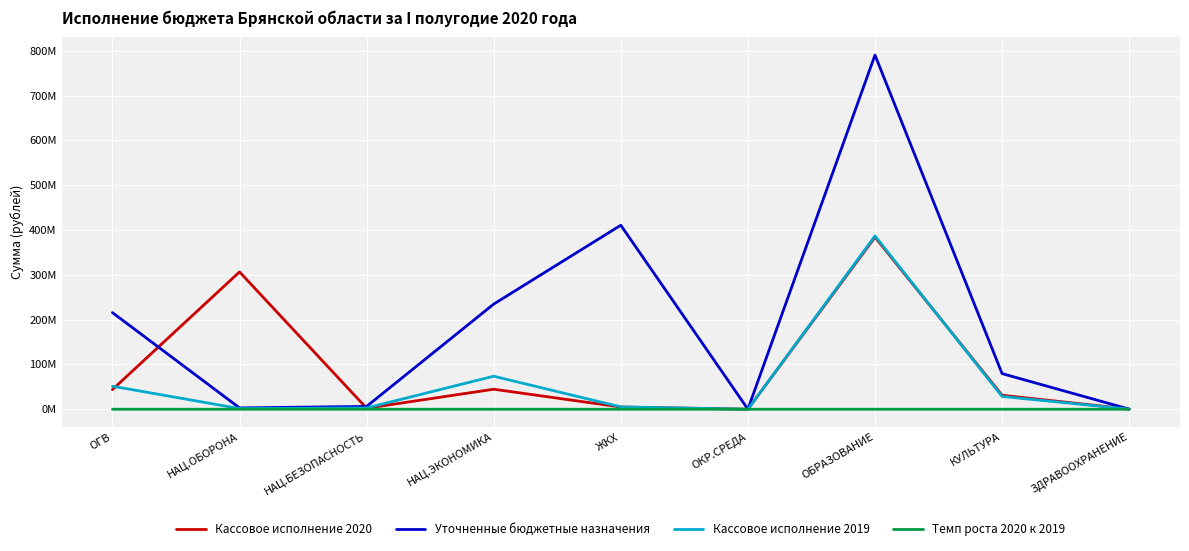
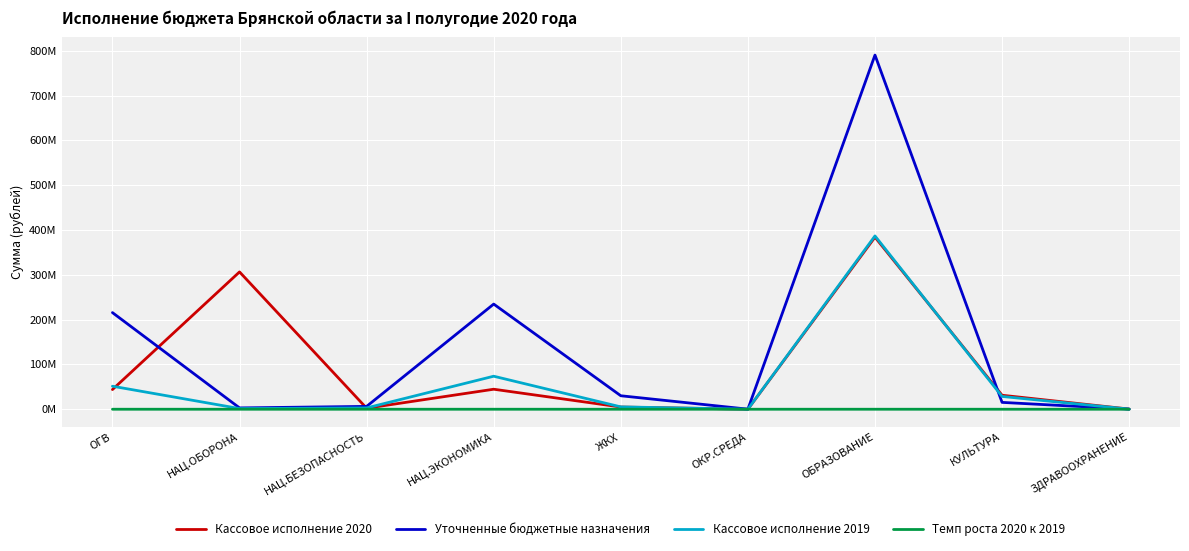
  {
    "Кассовое исполнение 2020": {
      "ОГВ": 40000000,
      "НАЦ.ОБОРОНА": 310000000,
      "НАЦ.ЭКОНОМИКА": 40000000
    },
    "Уточненные бюджетные назначения": {
      "ОГВ": 220000000,
      "НАЦ.ЭКОНОМИКА": 230000000,
-     "ЖКХ": 410000000,
+     "ЖКХ": 30000000,
      "ОБРАЗОВАНИЕ": 790000000,
-     "КУЛЬТУРА": 80000000
+     "КУЛЬТУРА": 20000000
    },
    "Кассовое исполнение 2019": {
      "ОГВ": 50000000,
      "НАЦ.ЭКОНОМИКА": 70000000
    },
    "Темп роста 2020 к 2019": {
      "ОГВ": 0,
      "НАЦ.ЭКОНОМИКА": 0,
      "ОБРАЗОВАНИЕ": 0,
      "КУЛЬТУРА": 0
    }
  }
